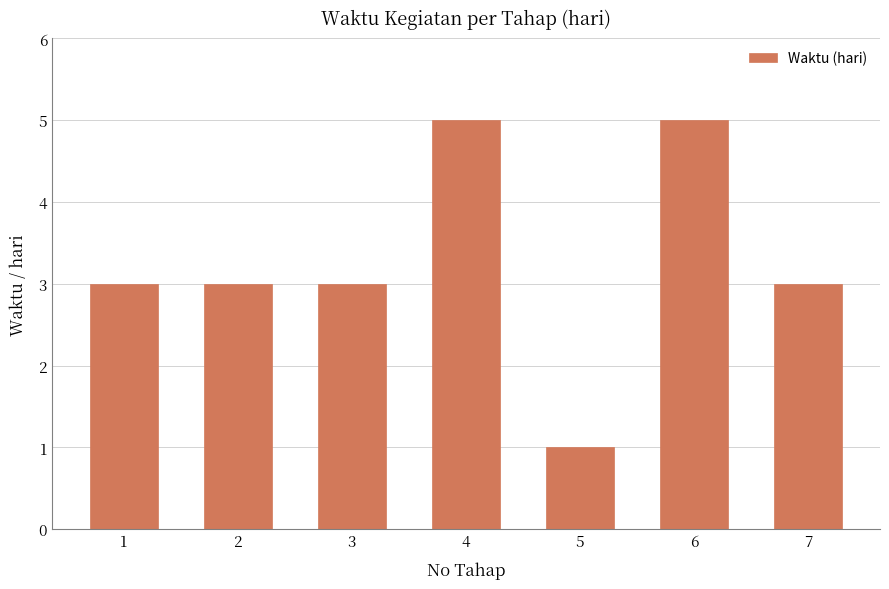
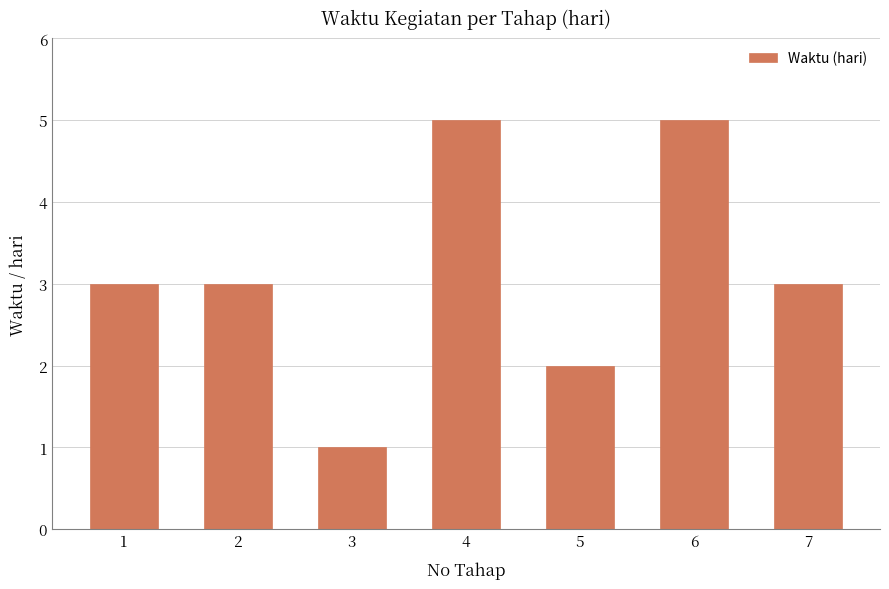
  {
    "1": 3,
    "2": 3,
-   "3": 3,
+   "3": 1,
    "4": 5,
-   "5": 1,
+   "5": 2,
    "6": 5,
    "7": 3
  }
